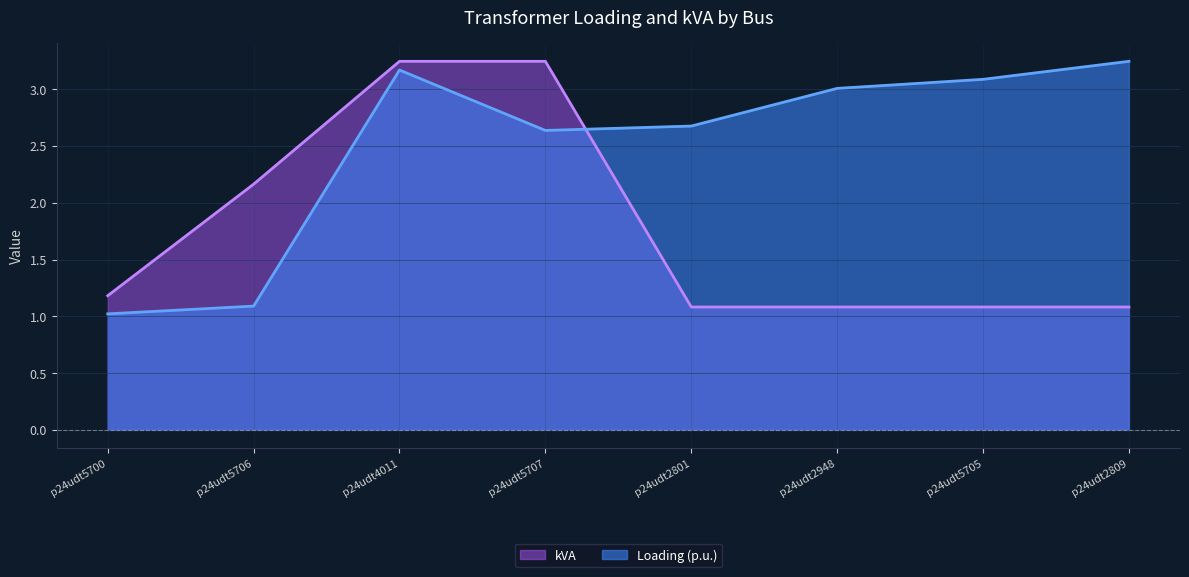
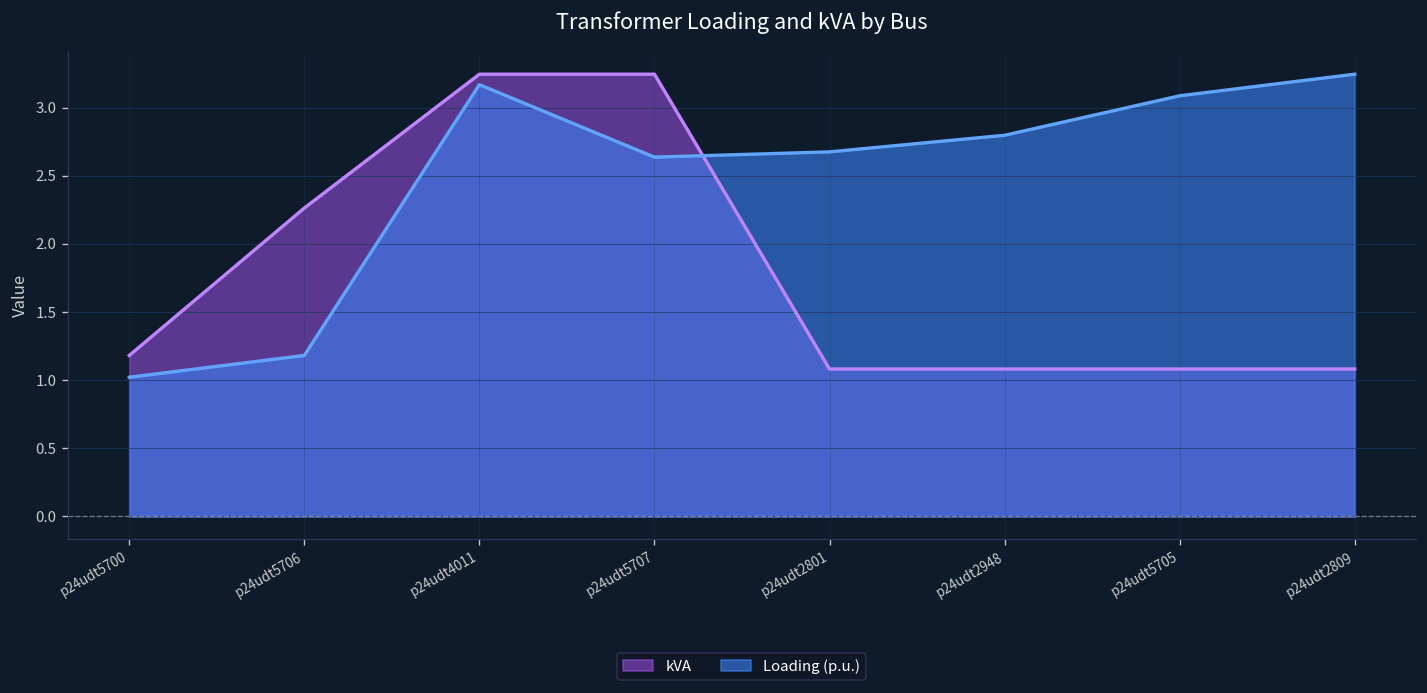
  {
    "kVA": {
      "p24udt5700": 1.18,
-     "p24udt5706": 2.16,
+     "p24udt5706": 2.26,
      "p24udt4011": 3.25,
      "p24udt5707": 3.25,
      "p24udt2801": 1.08,
      "p24udt2948": 1.08,
      "p24udt5705": 1.08,
      "p24udt2809": 1.08
    },
    "Loading (p.u.)": {
      "p24udt5700": 1.02,
-     "p24udt5706": 1.09,
+     "p24udt5706": 1.18,
      "p24udt4011": 3.17,
      "p24udt5707": 2.64,
      "p24udt2801": 2.68,
-     "p24udt2948": 3.01,
+     "p24udt2948": 2.80,
      "p24udt5705": 3.09,
      "p24udt2809": 3.25
    }
  }
